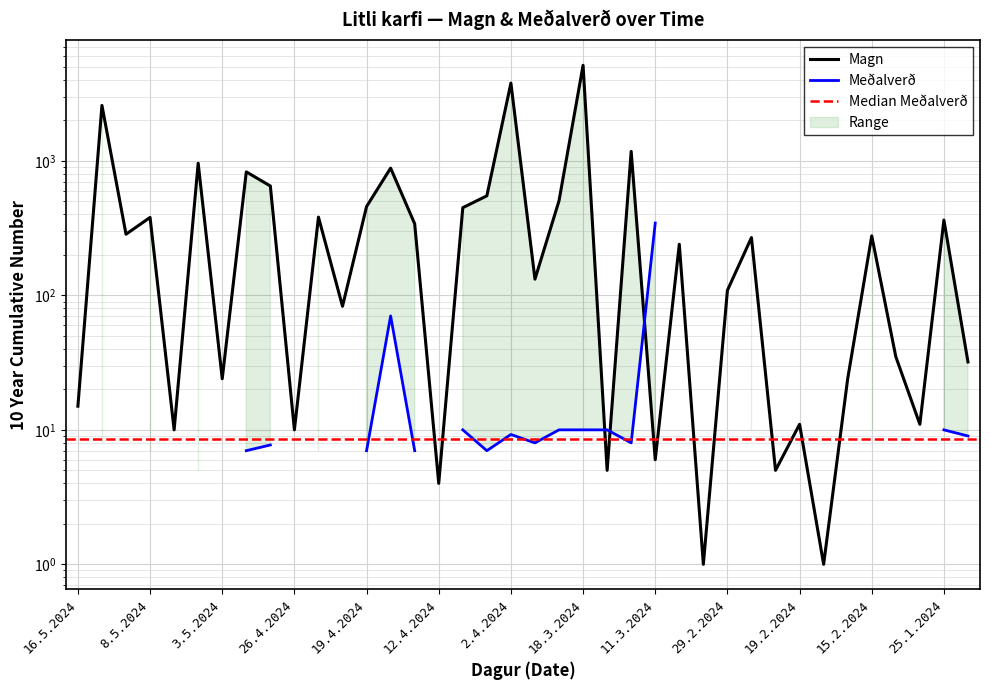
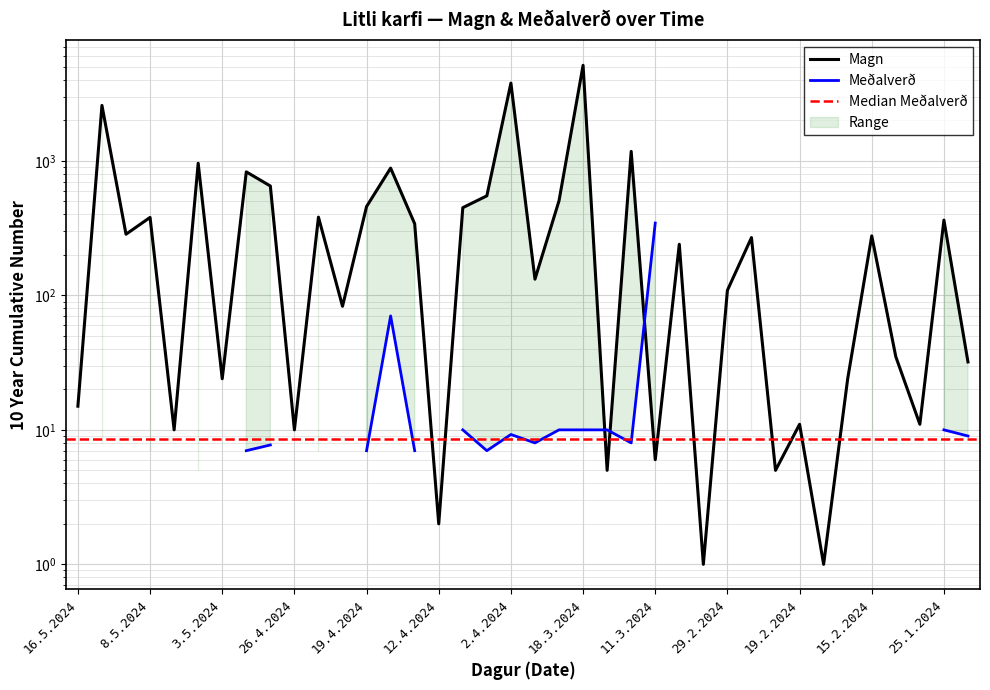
  {
    "Magn": {
      "16.5.2024": 15,
      "8.5.2024": 380,
      "3.5.2024": 24,
      "26.4.2024": 10,
      "19.4.2024": 460,
-     "12.4.2024": 4,
+     "12.4.2024": 2,
      "2.4.2024": 3800,
      "18.3.2024": 5100,
      "11.3.2024": 6,
      "29.2.2024": 110,
      "19.2.2024": 11,
      "15.2.2024": 280,
      "25.1.2024": 360
    },
    "Meðalverð": {
      "8.5.2024": 7,
      "19.4.2024": 7,
      "2.4.2024": 9,
      "18.3.2024": 10,
      "11.3.2024": 350,
      "15.2.2024": 10,
      "25.1.2024": 10
    }
  }
